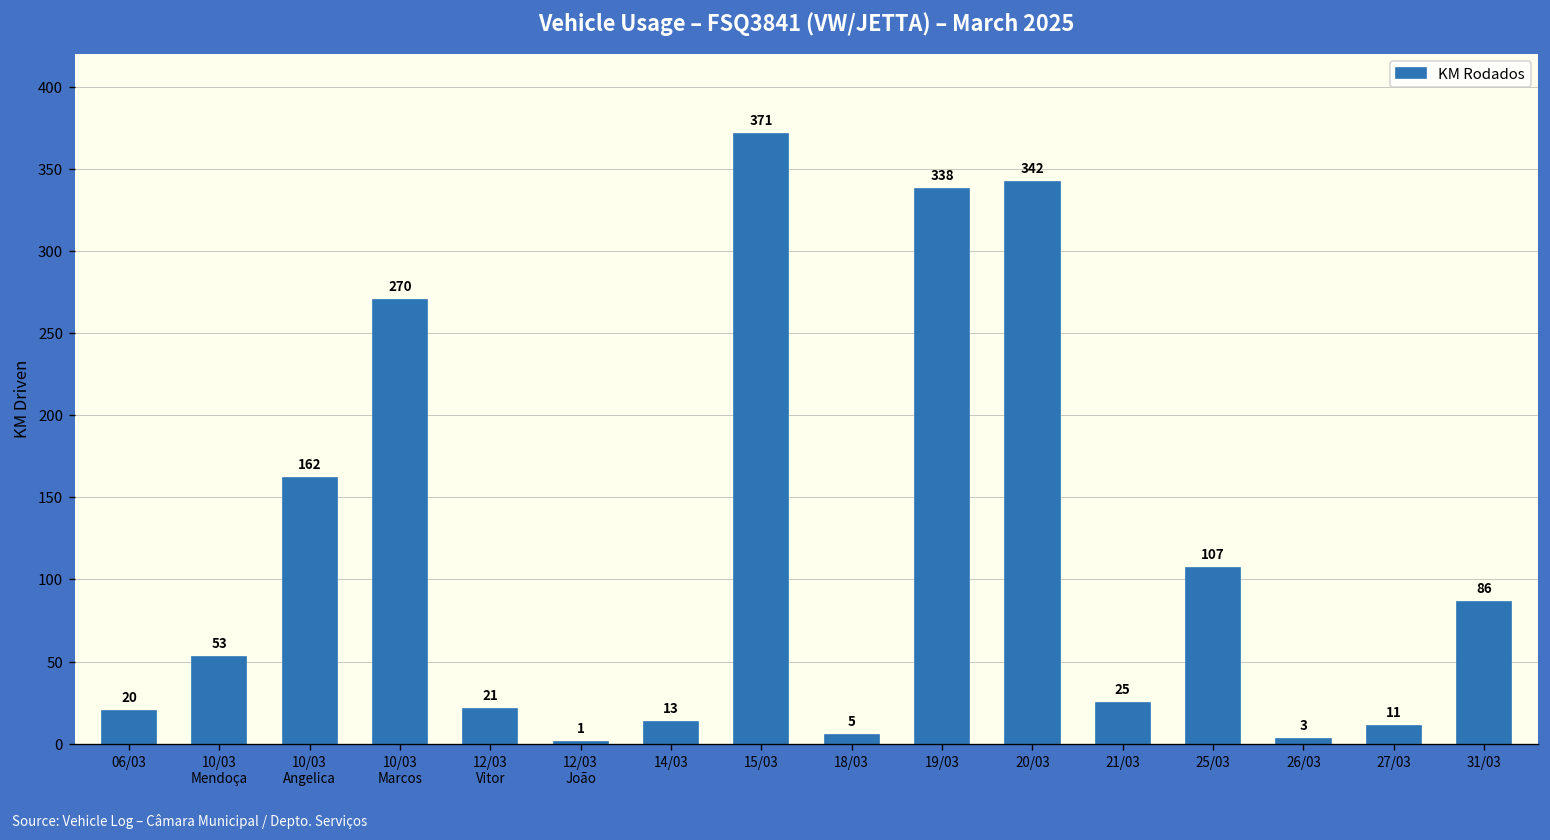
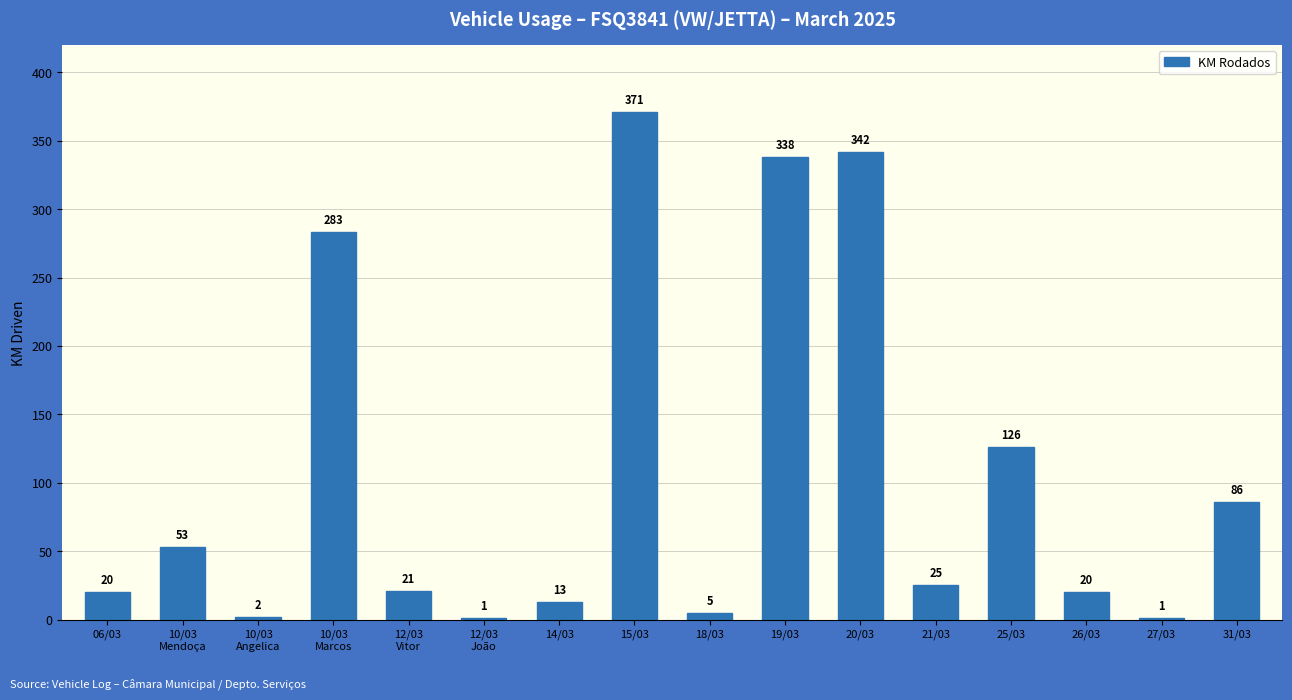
  {
    "06/03": 20,
    "10/03 Mendoça": 53,
-   "10/03 Angelica": 162,
-   "10/03 Marcos": 270,
+   "10/03 Angelica": 2,
+   "10/03 Marcos": 283,
    "12/03 Vitor": 21,
    "12/03 João": 1,
    "14/03": 13,
    "15/03": 371,
    "18/03": 5,
    "19/03": 338,
    "20/03": 342,
    "21/03": 25,
-   "25/03": 107,
-   "26/03": 3,
-   "27/03": 11,
+   "25/03": 126,
+   "26/03": 20,
+   "27/03": 1,
    "31/03": 86
  }
